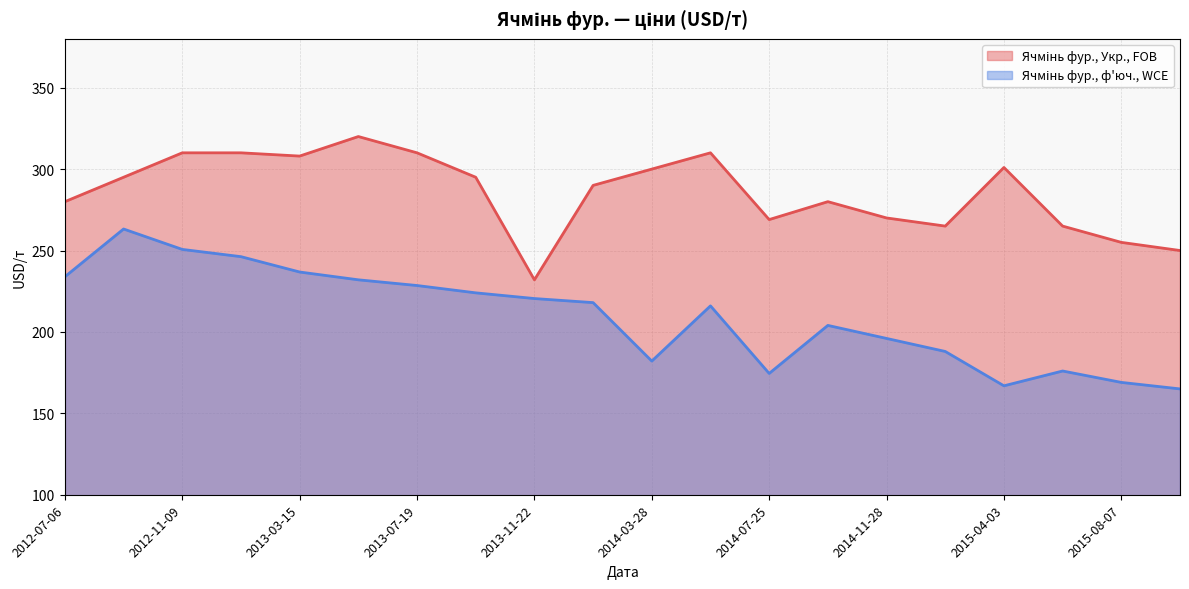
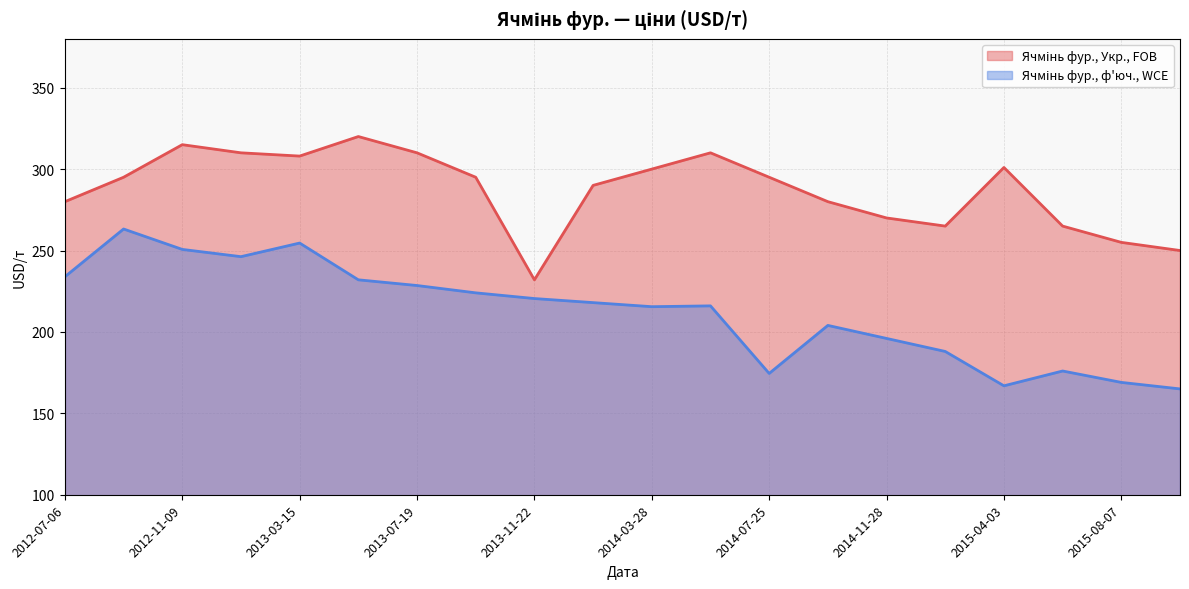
  {
    "Ячмінь фур., Укр., FOB": {
      "2012-07-06": 280,
-     "2012-11-09": 310,
+     "2012-11-09": 315,
      "2013-03-15": 308,
      "2013-07-19": 310,
      "2013-11-22": 232,
      "2014-03-28": 300,
-     "2014-07-25": 269,
+     "2014-07-25": 295,
      "2014-11-28": 270,
      "2015-04-03": 301,
      "2015-08-07": 255
    },
    "Ячмінь фур., ф'юч., WCE": {
      "2012-07-06": 234,
      "2012-11-09": 251,
-     "2013-03-15": 237,
+     "2013-03-15": 255,
      "2013-07-19": 229,
      "2013-11-22": 221,
-     "2014-03-28": 182,
+     "2014-03-28": 216,
      "2014-07-25": 175,
      "2014-11-28": 196,
      "2015-04-03": 167,
      "2015-08-07": 169
    }
  }
